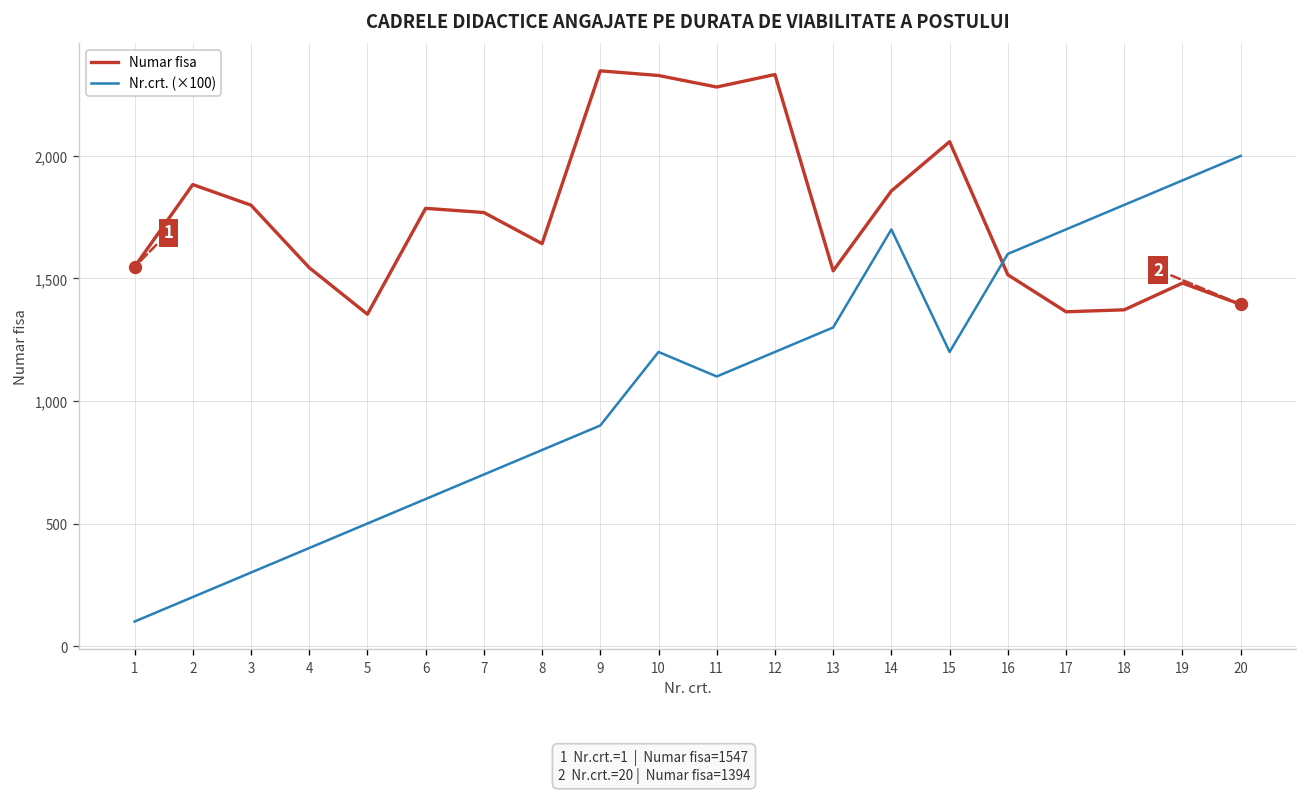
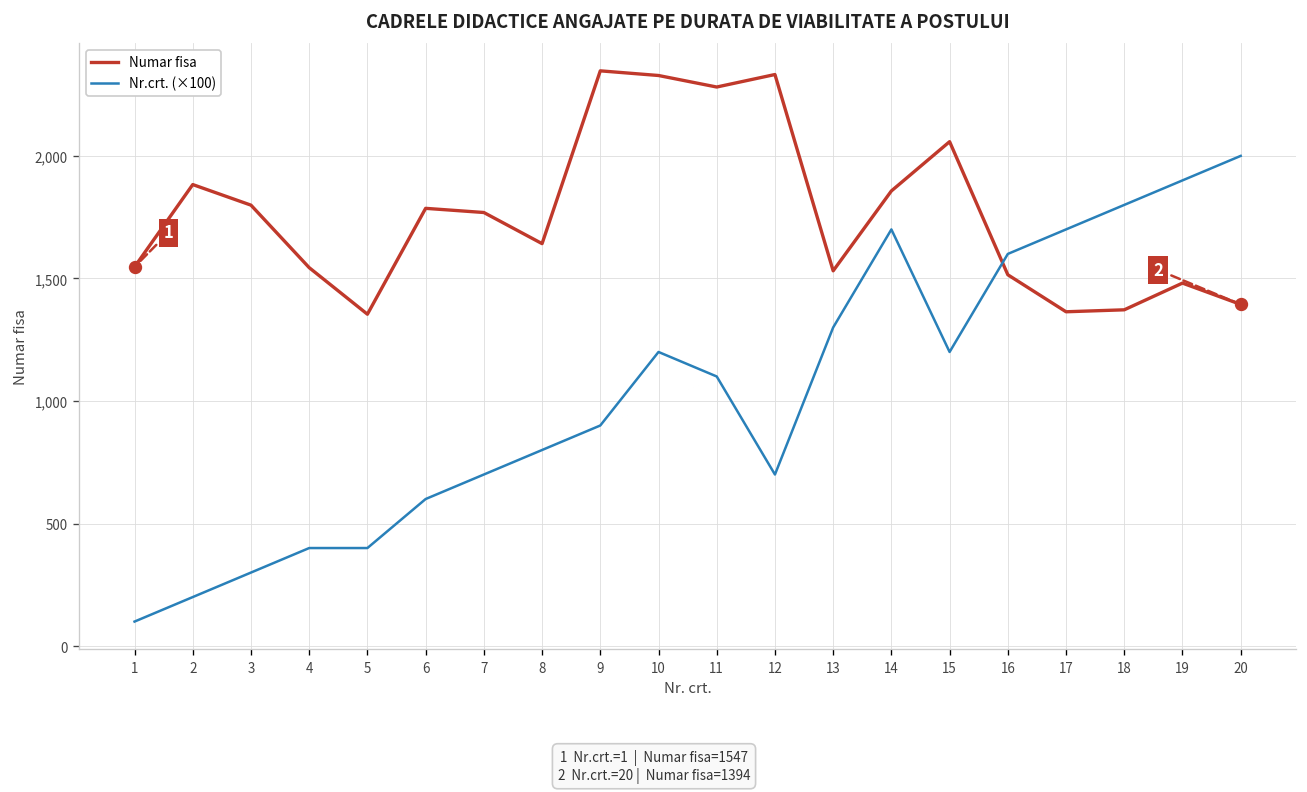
  {
    "Nr.crt. (×100)": {
      "1": "100",
      "2": "200",
      "3": "300",
      "4": "400",
-     "5": "500",
+     "5": "400",
      "6": "600",
      "7": "700",
      "8": "800",
      "9": "900",
      "10": "1,200",
      "11": "1,100",
-     "12": "1,200",
+     "12": "700",
      "13": "1,300",
      "14": "1,700",
      "15": "1,200",
      "16": "1,600",
      "17": "1,700",
      "18": "1,800",
      "19": "1,900",
      "20": "2,000"
    }
  }
